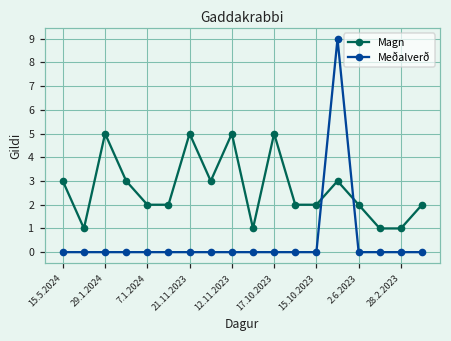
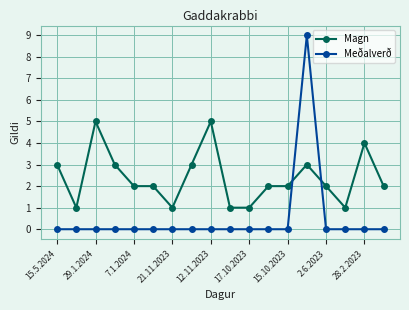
  {
    "Magn": {
      "15.5.2024": 3,
      "29.1.2024": 5,
      "7.1.2024": 2,
-     "21.11.2023": 5,
+     "21.11.2023": 1,
      "12.11.2023": 5,
-     "17.10.2023": 5,
+     "17.10.2023": 1,
      "15.10.2023": 2,
      "2.6.2023": 2,
-     "28.2.2023": 1
+     "28.2.2023": 4
    },
    "Meðalverð": {
      "15.5.2024": 0,
      "29.1.2024": 0,
      "7.1.2024": 0,
      "21.11.2023": 0,
      "12.11.2023": 0,
      "17.10.2023": 0,
      "15.10.2023": 0,
      "2.6.2023": 0,
      "28.2.2023": 0
    }
  }
